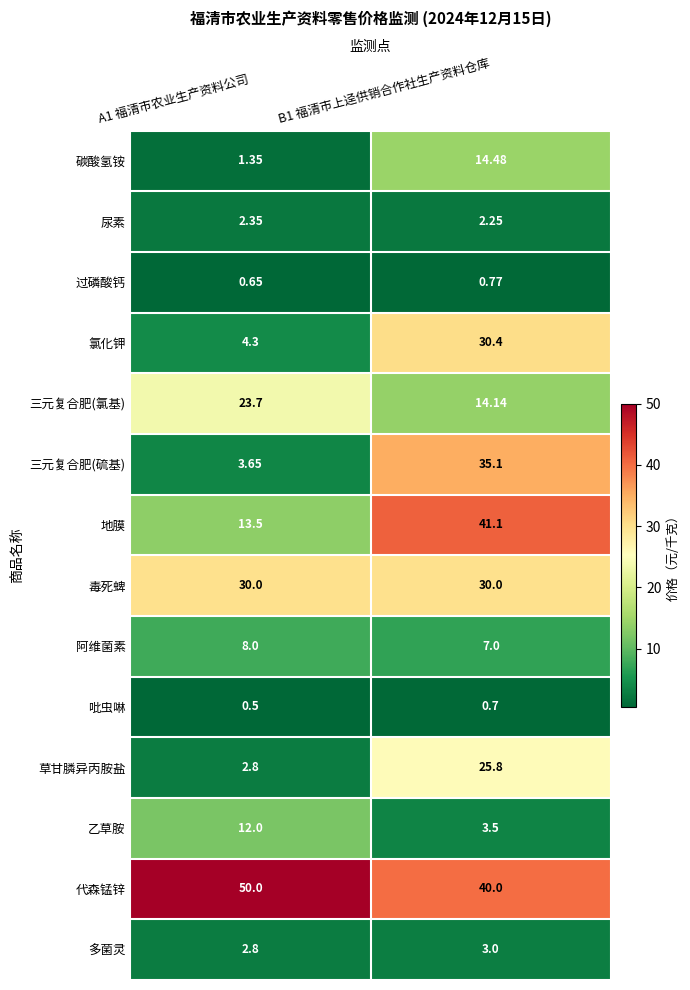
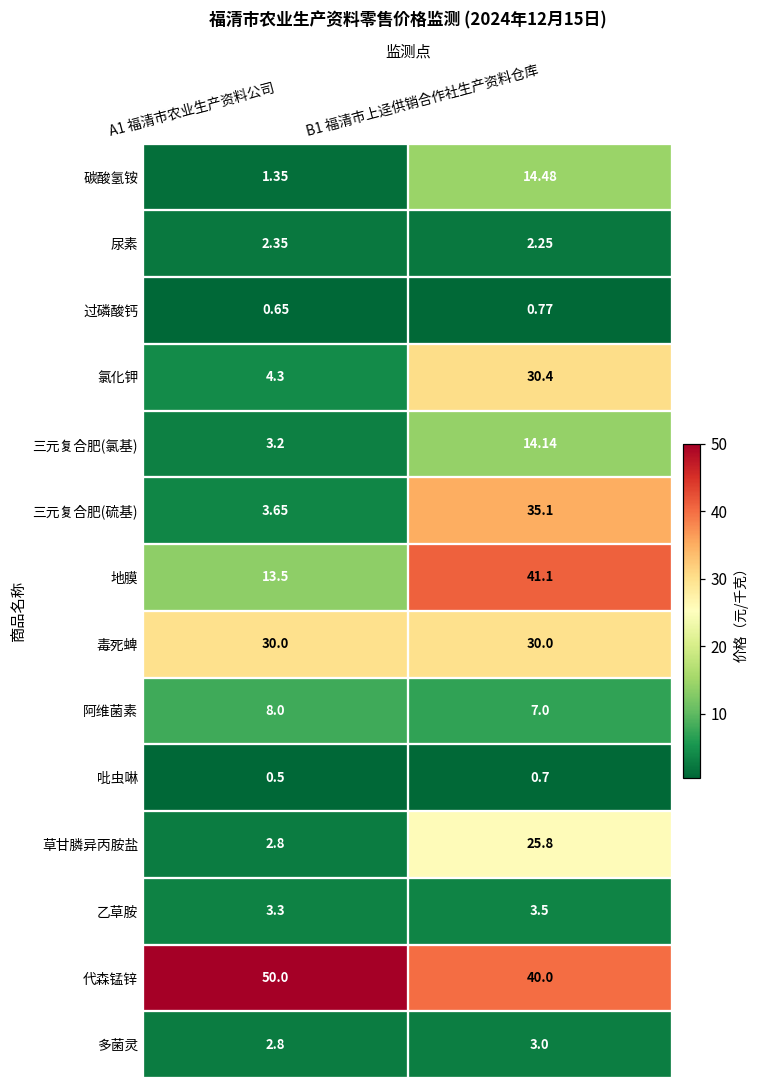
  {
    "碳酸氢铵": {
      "A1 福清市农业生产资料公司": 1.35,
      "B1 福清市上迳供销合作社生产资料仓库": 14.48
    },
    "尿素": {
      "A1 福清市农业生产资料公司": 2.35,
      "B1 福清市上迳供销合作社生产资料仓库": 2.25
    },
    "过磷酸钙": {
      "A1 福清市农业生产资料公司": 0.65,
      "B1 福清市上迳供销合作社生产资料仓库": 0.77
    },
    "氯化钾": {
      "A1 福清市农业生产资料公司": 4.3,
      "B1 福清市上迳供销合作社生产资料仓库": 30.4
    },
    "三元复合肥(氯基)": {
-     "A1 福清市农业生产资料公司": 23.7,
+     "A1 福清市农业生产资料公司": 3.2,
      "B1 福清市上迳供销合作社生产资料仓库": 14.14
    },
    "三元复合肥(硫基)": {
      "A1 福清市农业生产资料公司": 3.65,
      "B1 福清市上迳供销合作社生产资料仓库": 35.1
    },
    "地膜": {
      "A1 福清市农业生产资料公司": 13.5,
      "B1 福清市上迳供销合作社生产资料仓库": 41.1
    },
    "毒死蜱": {
      "A1 福清市农业生产资料公司": 30.0,
      "B1 福清市上迳供销合作社生产资料仓库": 30.0
    },
    "阿维菌素": {
      "A1 福清市农业生产资料公司": 8.0,
      "B1 福清市上迳供销合作社生产资料仓库": 7.0
    },
    "吡虫啉": {
      "A1 福清市农业生产资料公司": 0.5,
      "B1 福清市上迳供销合作社生产资料仓库": 0.7
    },
    "草甘膦异丙胺盐": {
      "A1 福清市农业生产资料公司": 2.8,
      "B1 福清市上迳供销合作社生产资料仓库": 25.8
    },
    "乙草胺": {
-     "A1 福清市农业生产资料公司": 12.0,
+     "A1 福清市农业生产资料公司": 3.3,
      "B1 福清市上迳供销合作社生产资料仓库": 3.5
    },
    "代森锰锌": {
      "A1 福清市农业生产资料公司": 50.0,
      "B1 福清市上迳供销合作社生产资料仓库": 40.0
    },
    "多菌灵": {
      "A1 福清市农业生产资料公司": 2.8,
      "B1 福清市上迳供销合作社生产资料仓库": 3.0
    }
  }
